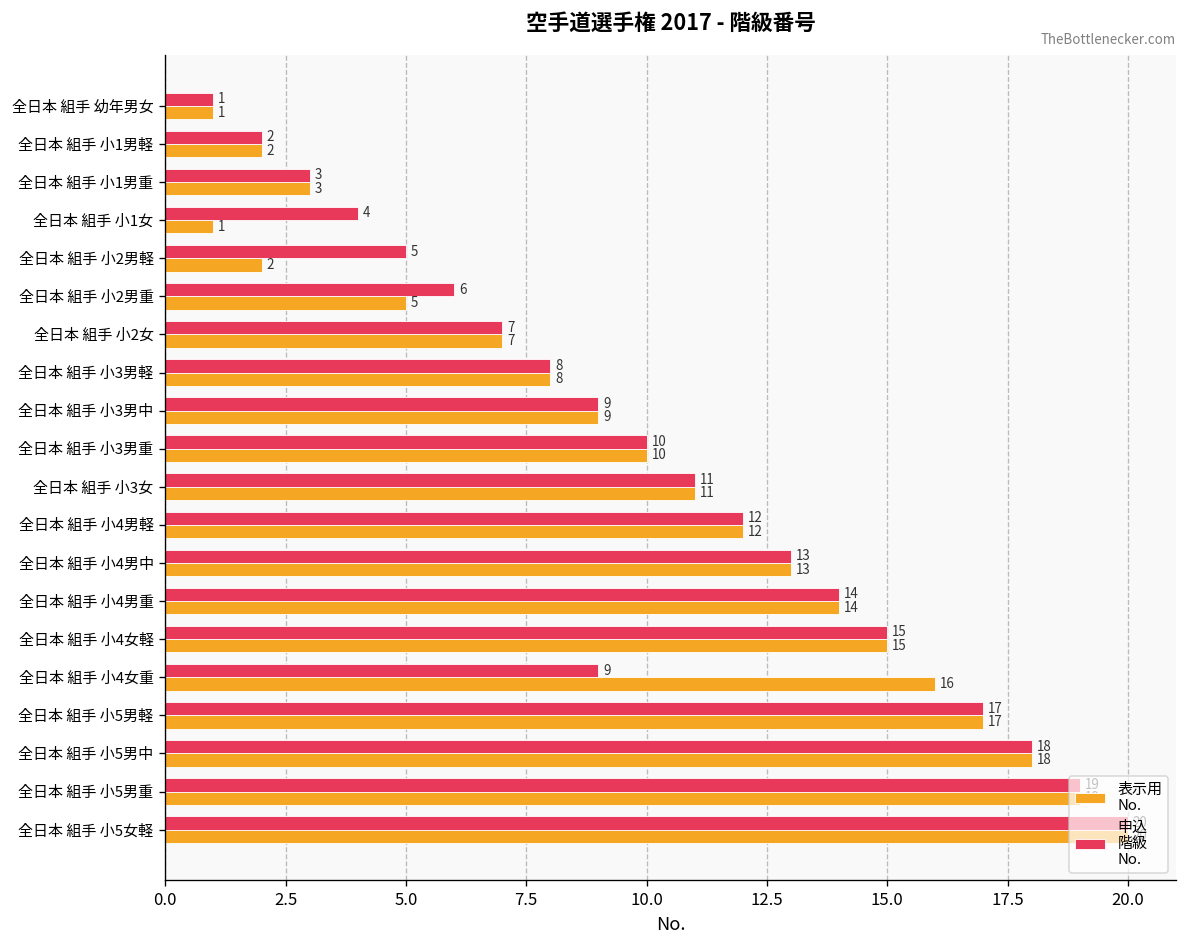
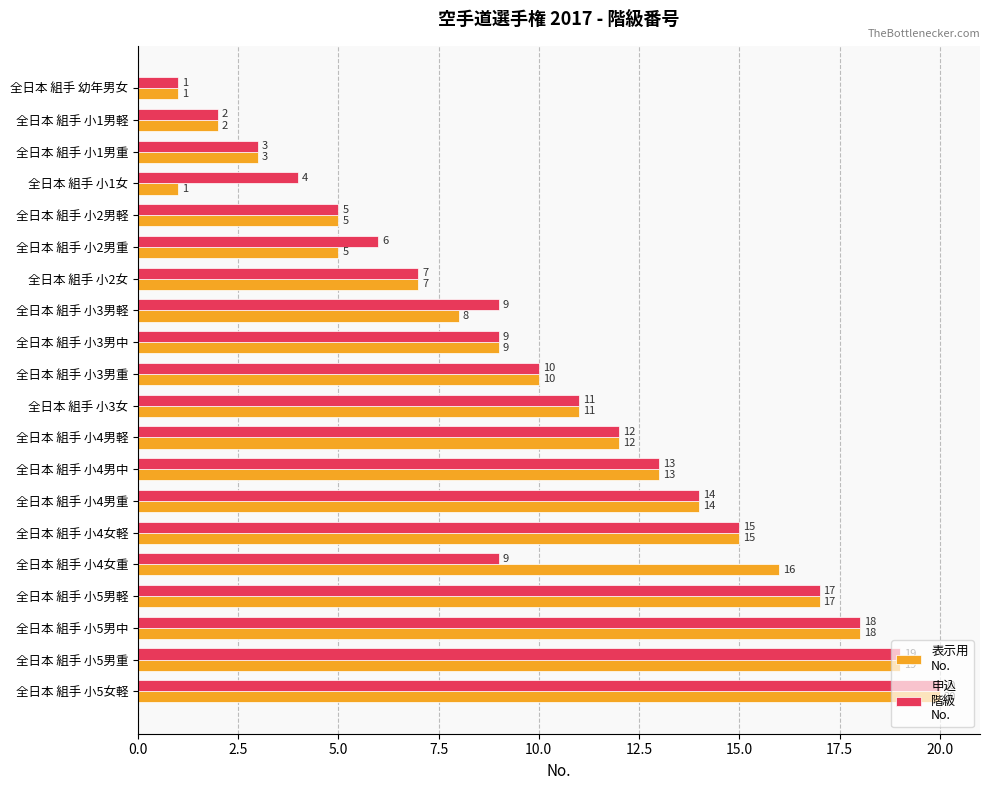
  {
    "表示用 No.": {
      "全日本 組手 幼年男女": 1,
      "全日本 組手 小1男軽": 2,
      "全日本 組手 小1男重": 3,
      "全日本 組手 小1女": 1,
-     "全日本 組手 小2男軽": 2,
+     "全日本 組手 小2男軽": 5,
      "全日本 組手 小2男重": 5,
      "全日本 組手 小2女": 7,
      "全日本 組手 小3男軽": 8,
      "全日本 組手 小3男中": 9,
      "全日本 組手 小3男重": 10,
      "全日本 組手 小3女": 11,
      "全日本 組手 小4男軽": 12,
      "全日本 組手 小4男中": 13,
      "全日本 組手 小4男重": 14,
      "全日本 組手 小4女軽": 15,
      "全日本 組手 小4女重": 16,
      "全日本 組手 小5男軽": 17,
      "全日本 組手 小5男中": 18
    },
    "申込 階級 No.": {
      "全日本 組手 幼年男女": 1,
      "全日本 組手 小1男軽": 2,
      "全日本 組手 小1男重": 3,
      "全日本 組手 小1女": 4,
      "全日本 組手 小2男軽": 5,
      "全日本 組手 小2男重": 6,
      "全日本 組手 小2女": 7,
-     "全日本 組手 小3男軽": 8,
+     "全日本 組手 小3男軽": 9,
      "全日本 組手 小3男中": 9,
      "全日本 組手 小3男重": 10,
      "全日本 組手 小3女": 11,
      "全日本 組手 小4男軽": 12,
      "全日本 組手 小4男中": 13,
      "全日本 組手 小4男重": 14,
      "全日本 組手 小4女軽": 15,
      "全日本 組手 小4女重": 9,
      "全日本 組手 小5男軽": 17,
      "全日本 組手 小5男中": 18
    }
  }
